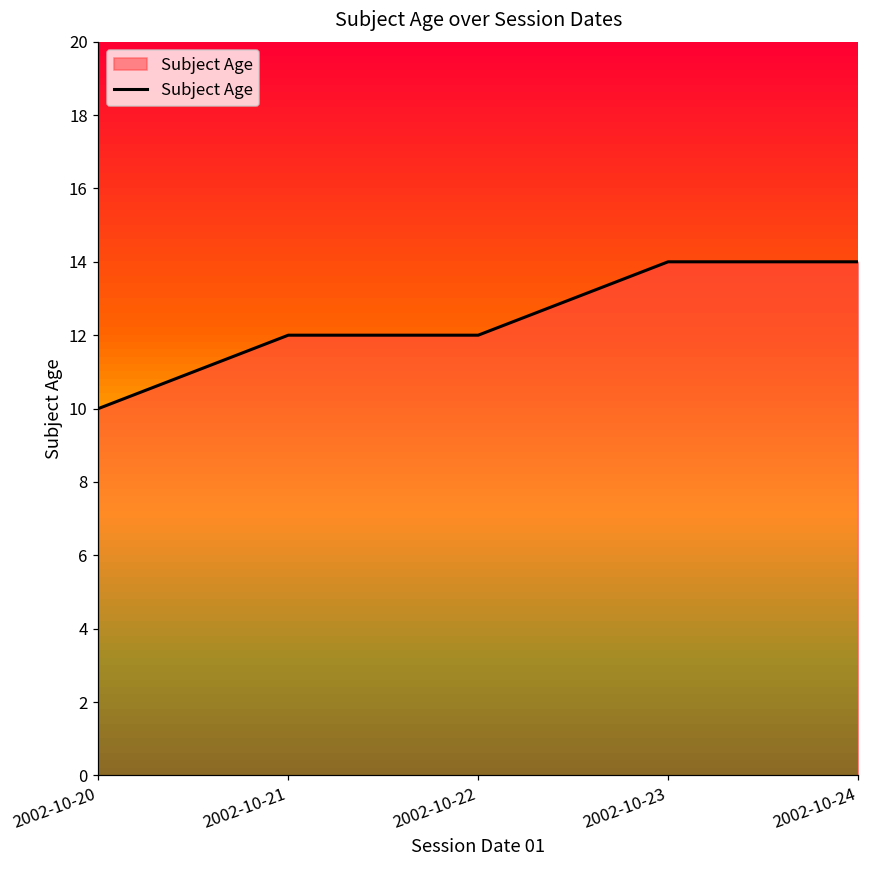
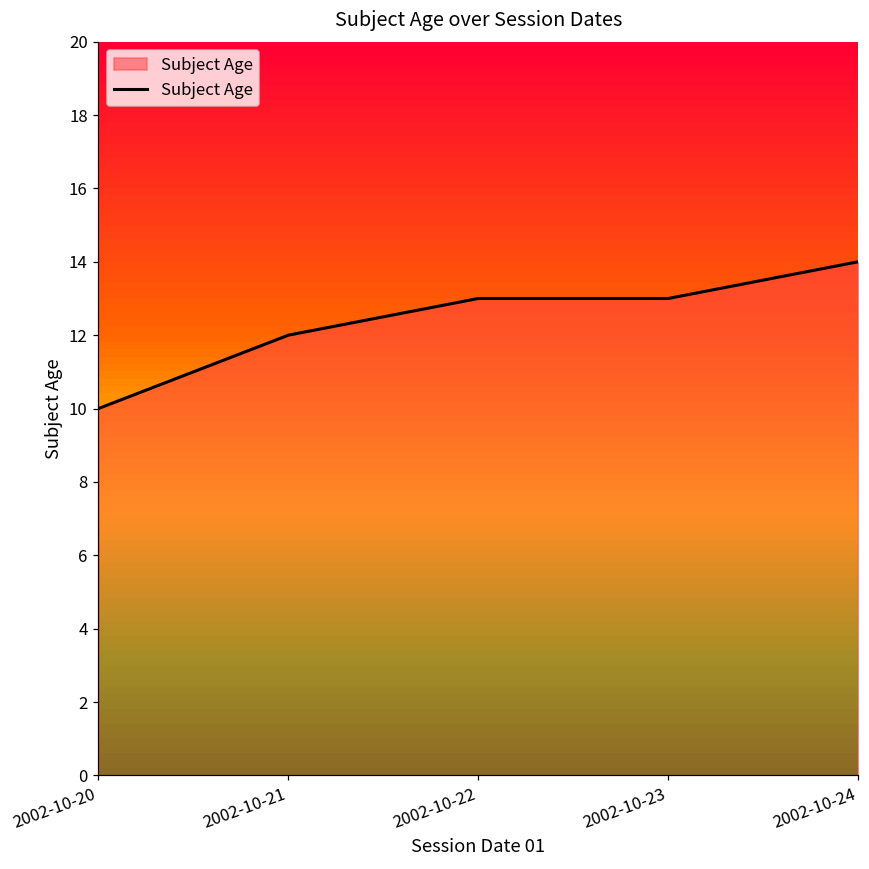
  {
    "2002-10-20": 10,
    "2002-10-21": 12,
-   "2002-10-22": 12,
-   "2002-10-23": 14,
+   "2002-10-22": 13,
+   "2002-10-23": 13,
    "2002-10-24": 14
  }
